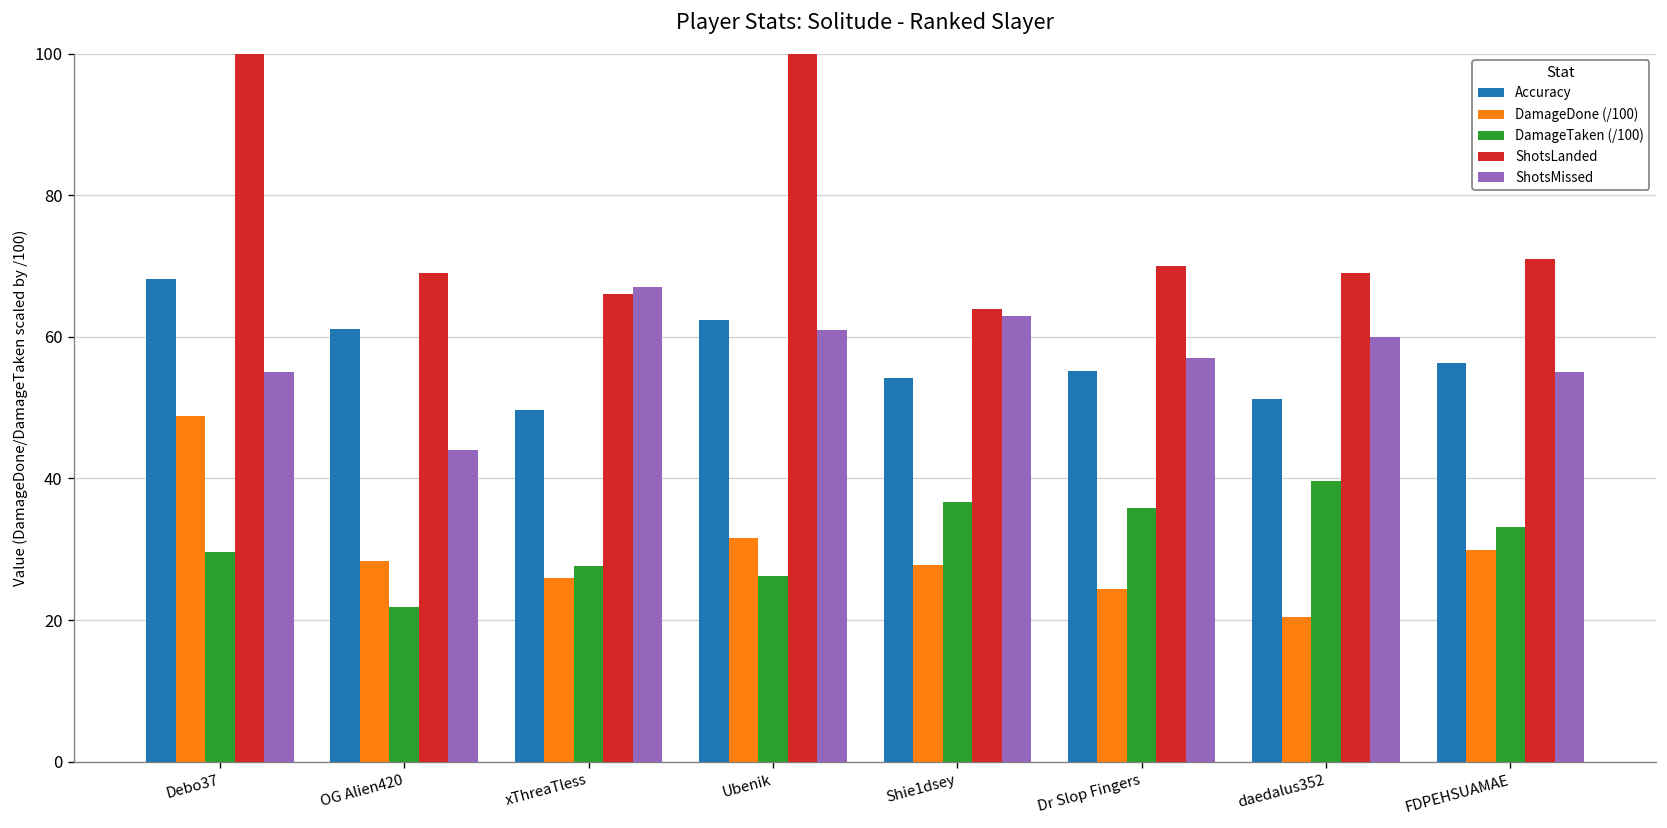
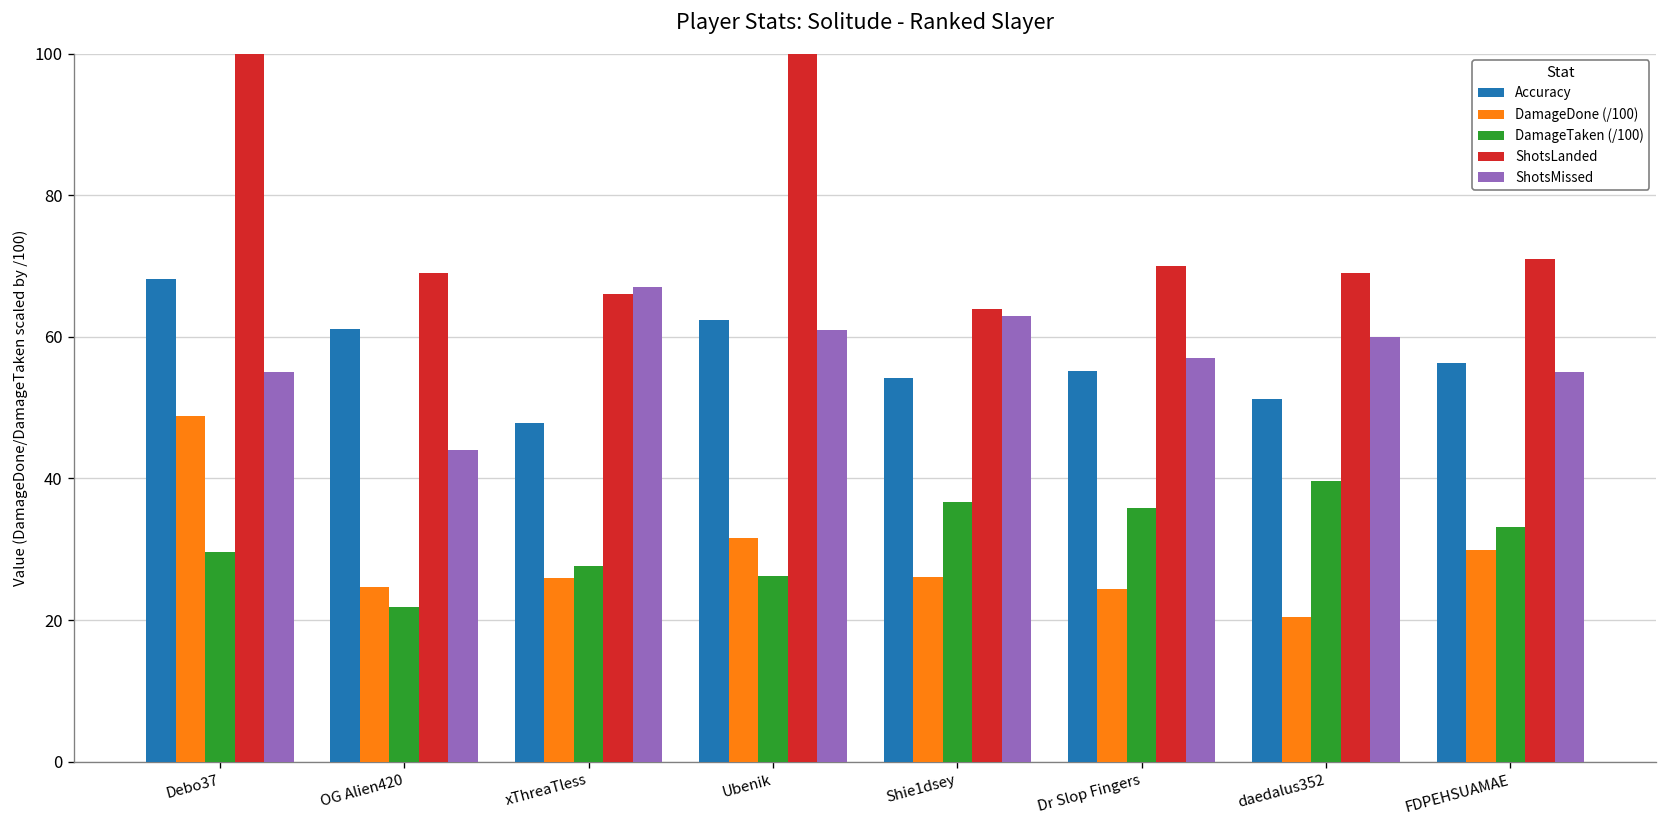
  {
    "Accuracy": {
      "Debo37": 68,
      "OG Alien420": 61,
-     "xThreaTless": 50,
+     "xThreaTless": 48,
      "Ubenik": 62,
      "Shie1dsey": 54,
      "Dr Slop Fingers": 55,
      "daedalus352": 51,
      "FDPEHSUAMAE": 56
    },
    "DamageDone (/100)": {
      "Debo37": 49,
-     "OG Alien420": 28,
+     "OG Alien420": 25,
      "xThreaTless": 26,
      "Ubenik": 32,
-     "Shie1dsey": 28,
+     "Shie1dsey": 26,
      "Dr Slop Fingers": 24,
      "daedalus352": 20,
      "FDPEHSUAMAE": 30
    },
    "DamageTaken (/100)": {
      "Debo37": 30,
      "OG Alien420": 22,
      "xThreaTless": 28,
      "Ubenik": 26,
      "Shie1dsey": 37,
      "Dr Slop Fingers": 36,
      "daedalus352": 40,
      "FDPEHSUAMAE": 33
    },
    "ShotsLanded": {
      "OG Alien420": 69,
      "xThreaTless": 66,
      "Shie1dsey": 64,
      "Dr Slop Fingers": 70,
      "daedalus352": 69,
      "FDPEHSUAMAE": 71
    },
    "ShotsMissed": {
      "Debo37": 55,
      "OG Alien420": 44,
      "xThreaTless": 67,
      "Ubenik": 61,
      "Shie1dsey": 63,
      "Dr Slop Fingers": 57,
      "daedalus352": 60,
      "FDPEHSUAMAE": 55
    }
  }
